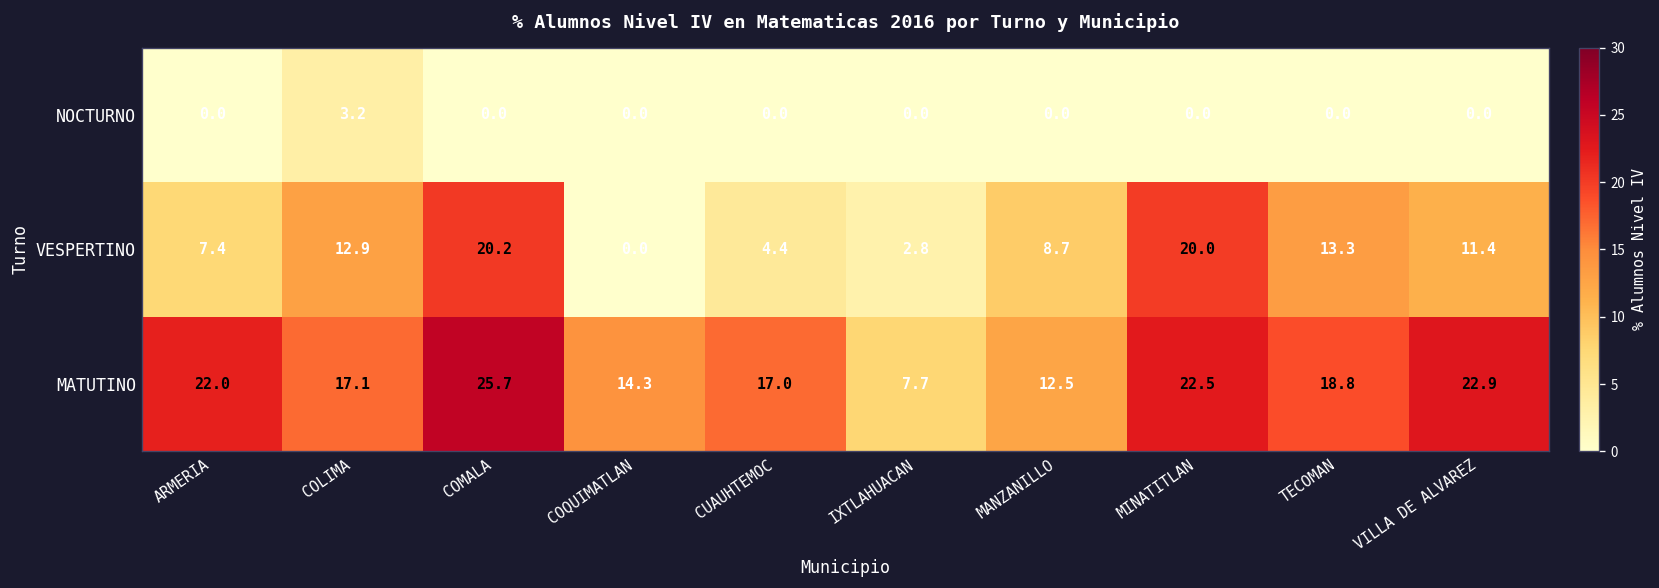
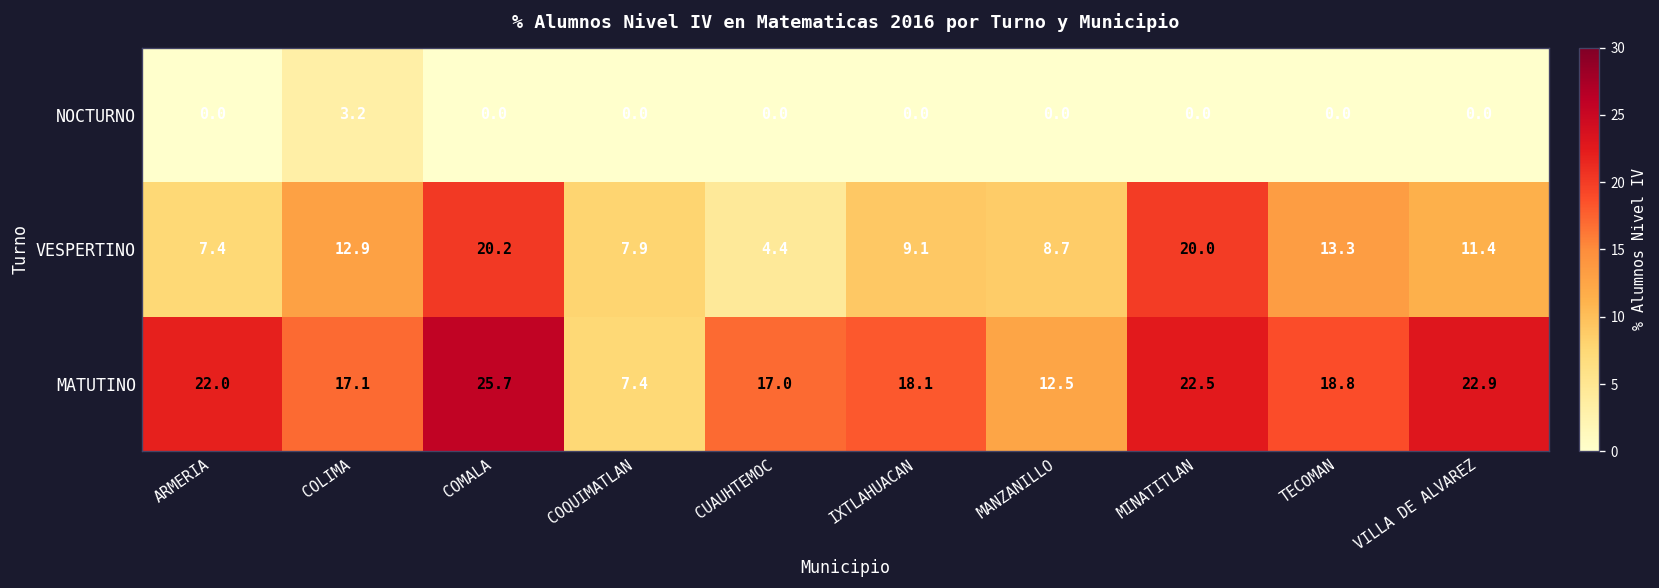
  {
    "NOCTURNO": {
      "ARMERIA": 0.0,
      "COLIMA": 3.2,
      "COMALA": 0.0,
      "COQUIMATLAN": 0.0,
      "CUAUHTEMOC": 0.0,
      "IXTLAHUACAN": 0.0,
      "MANZANILLO": 0.0,
      "MINATITLAN": 0.0,
      "TECOMAN": 0.0,
      "VILLA DE ALVAREZ": 0.0
    },
    "VESPERTINO": {
      "ARMERIA": 7.4,
      "COLIMA": 12.9,
      "COMALA": 20.2,
-     "COQUIMATLAN": 0.0,
+     "COQUIMATLAN": 7.9,
      "CUAUHTEMOC": 4.4,
-     "IXTLAHUACAN": 2.8,
+     "IXTLAHUACAN": 9.1,
      "MANZANILLO": 8.7,
      "MINATITLAN": 20.0,
      "TECOMAN": 13.3,
      "VILLA DE ALVAREZ": 11.4
    },
    "MATUTINO": {
      "ARMERIA": 22.0,
      "COLIMA": 17.1,
      "COMALA": 25.7,
-     "COQUIMATLAN": 14.3,
+     "COQUIMATLAN": 7.4,
      "CUAUHTEMOC": 17.0,
-     "IXTLAHUACAN": 7.7,
+     "IXTLAHUACAN": 18.1,
      "MANZANILLO": 12.5,
      "MINATITLAN": 22.5,
      "TECOMAN": 18.8,
      "VILLA DE ALVAREZ": 22.9
    }
  }
